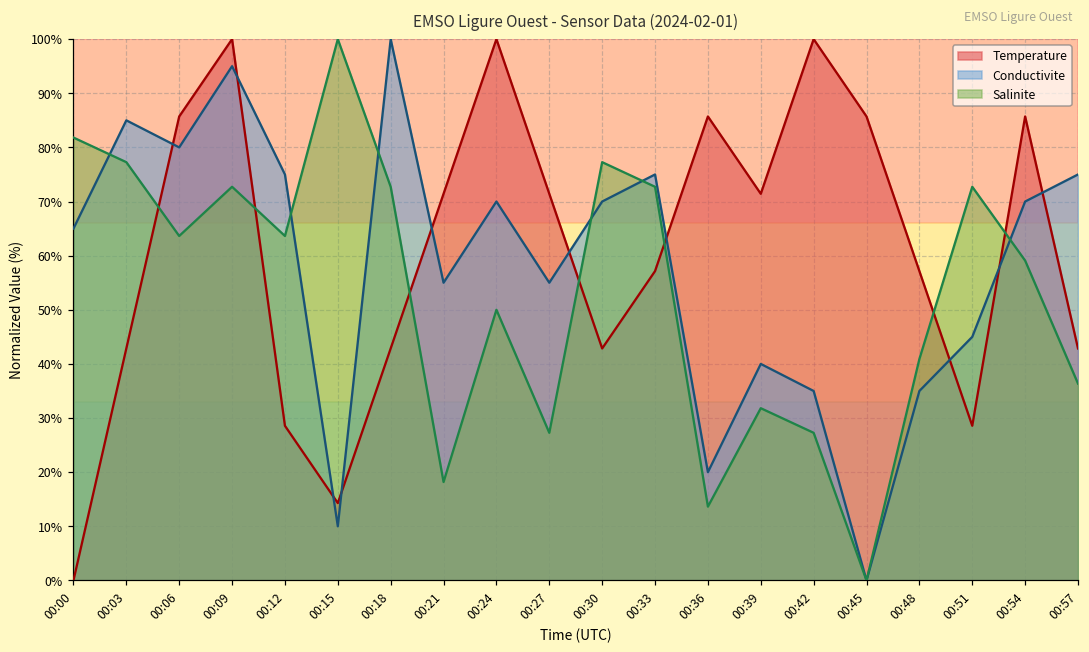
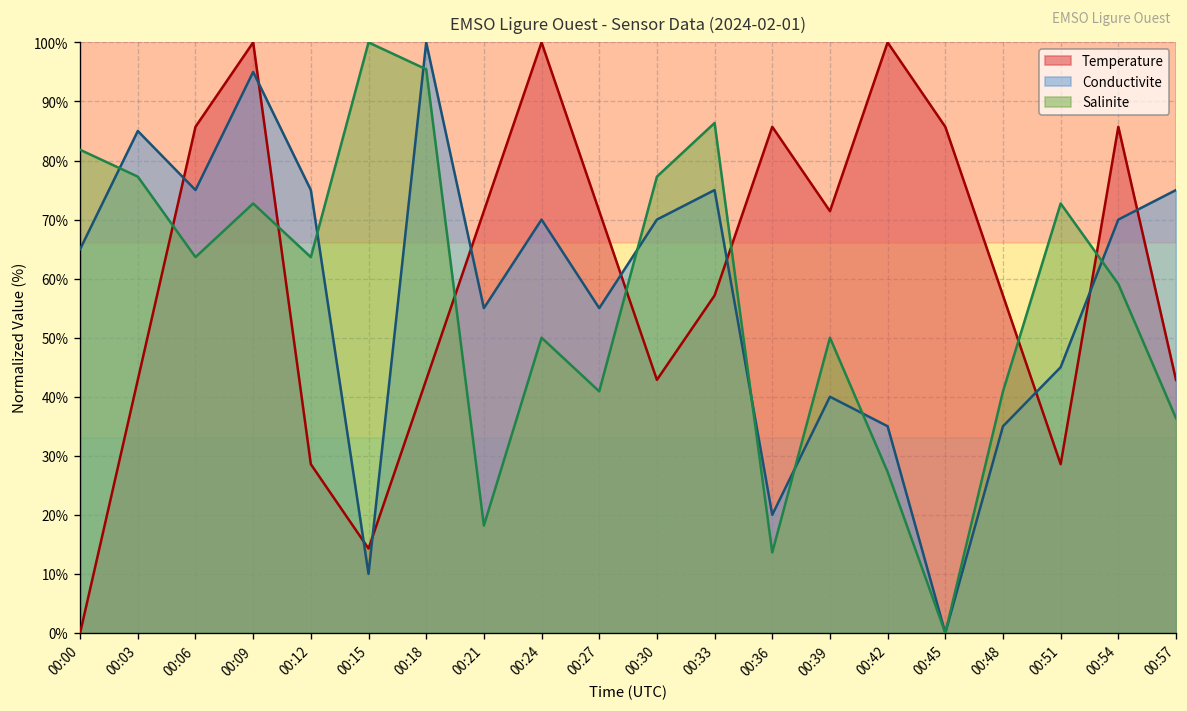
  {
    "Temperature": {
      "00:00": "0%",
      "00:03": "43%",
      "00:06": "86%",
      "00:09": "100%",
      "00:12": "29%",
      "00:15": "14%",
      "00:18": "43%",
      "00:21": "71%",
      "00:24": "100%",
      "00:27": "71%",
      "00:30": "43%",
      "00:33": "57%",
      "00:36": "86%",
      "00:39": "71%",
      "00:42": "100%",
      "00:45": "86%",
      "00:48": "57%",
      "00:51": "29%",
      "00:54": "86%",
      "00:57": "43%"
    },
    "Conductivite": {
      "00:00": "65%",
      "00:03": "85%",
-     "00:06": "80%",
+     "00:06": "75%",
      "00:09": "95%",
      "00:12": "75%",
      "00:15": "10%",
      "00:18": "100%",
      "00:21": "55%",
      "00:24": "70%",
      "00:27": "55%",
      "00:30": "70%",
      "00:33": "75%",
      "00:36": "20%",
      "00:39": "40%",
      "00:42": "35%",
      "00:48": "35%",
      "00:51": "45%",
      "00:54": "70%",
      "00:57": "75%"
    },
    "Salinite": {
      "00:00": "82%",
      "00:03": "77%",
      "00:06": "64%",
      "00:09": "73%",
      "00:12": "64%",
      "00:15": "100%",
-     "00:18": "73%",
+     "00:18": "95%",
      "00:21": "18%",
      "00:24": "50%",
-     "00:27": "27%",
+     "00:27": "41%",
      "00:30": "77%",
-     "00:33": "73%",
+     "00:33": "86%",
      "00:36": "14%",
-     "00:39": "32%",
+     "00:39": "50%",
      "00:42": "27%",
      "00:48": "41%",
      "00:51": "73%",
      "00:54": "59%",
      "00:57": "36%"
    }
  }
